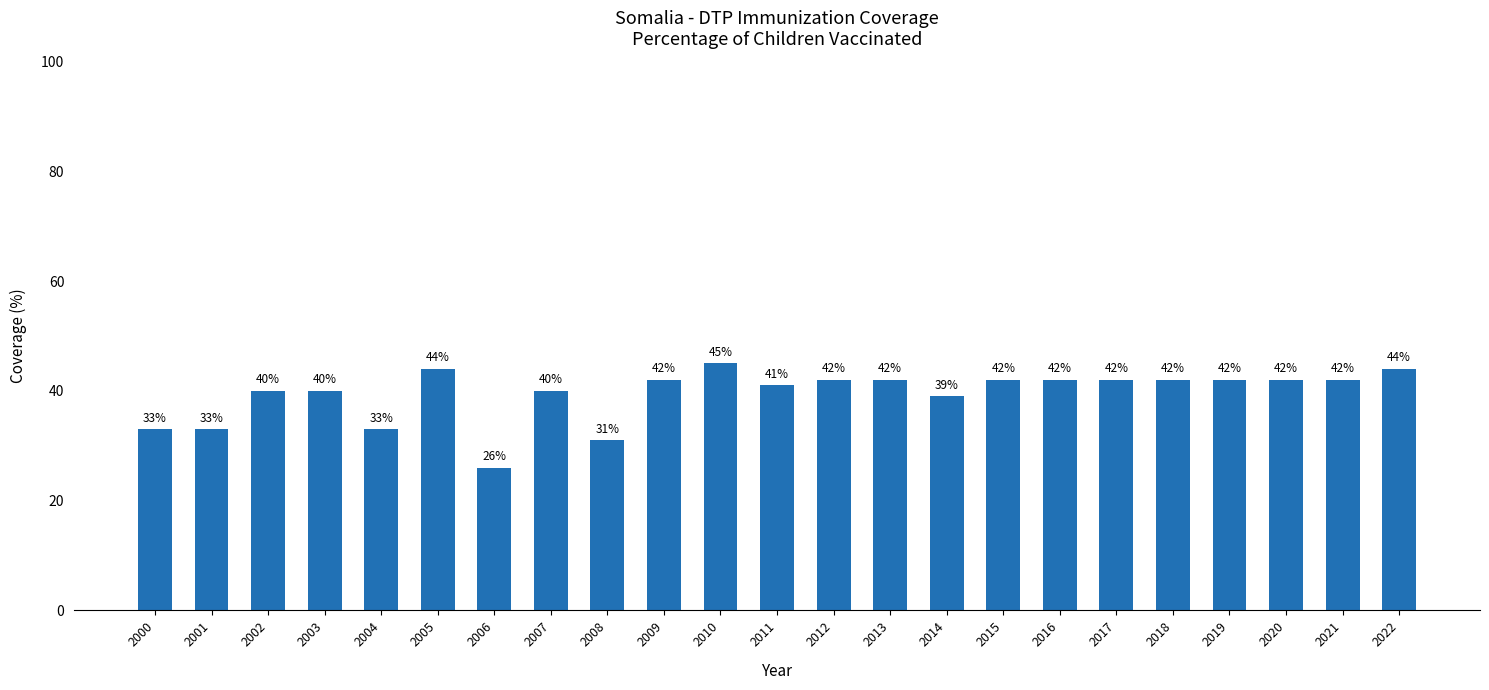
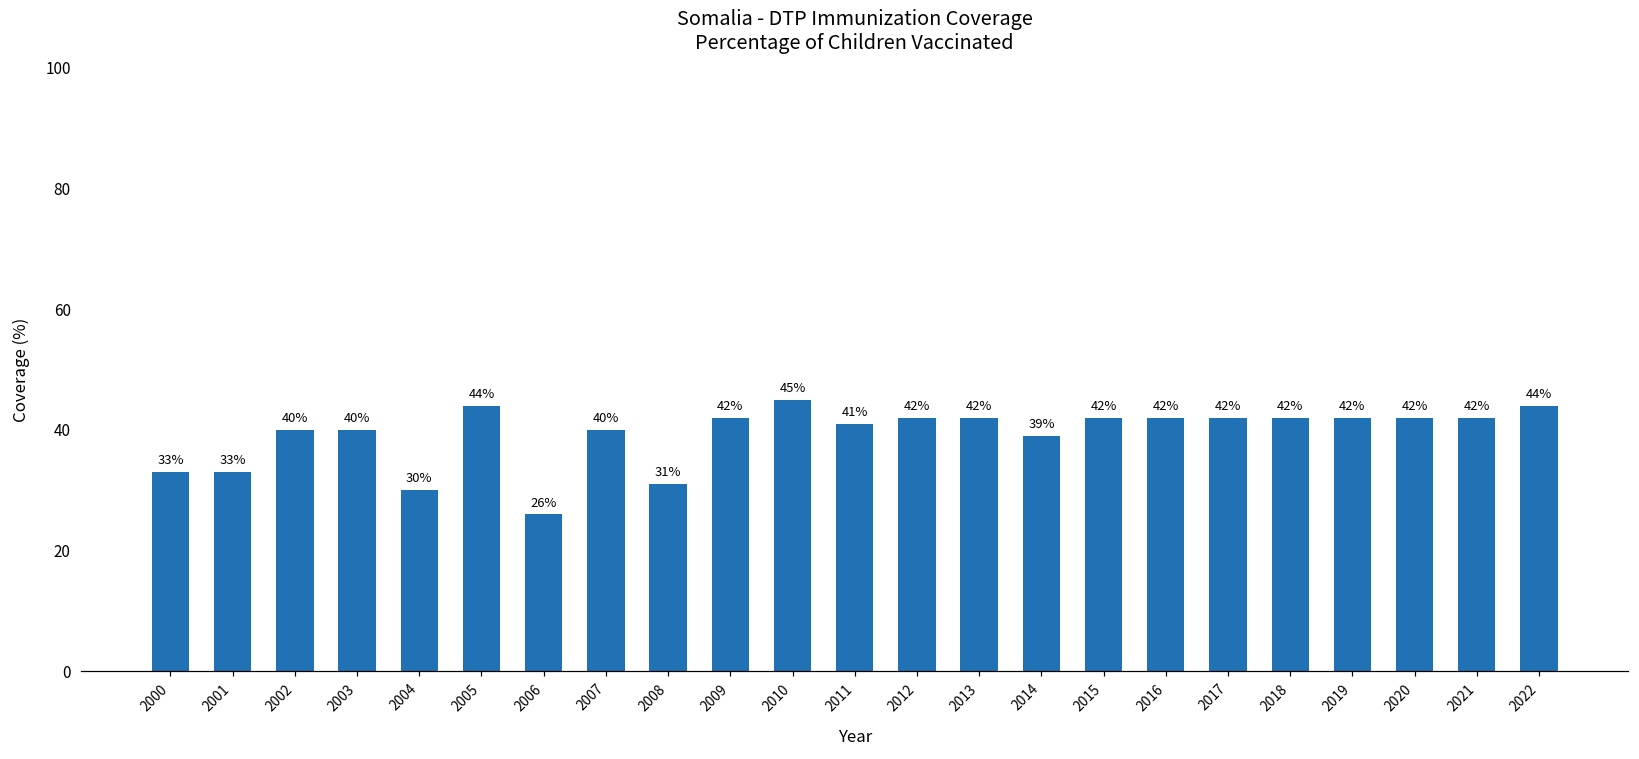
  {
    "2000": "33%",
    "2001": "33%",
    "2002": "40%",
    "2003": "40%",
-   "2004": "33%",
+   "2004": "30%",
    "2005": "44%",
    "2006": "26%",
    "2007": "40%",
    "2008": "31%",
    "2009": "42%",
    "2010": "45%",
    "2011": "41%",
    "2012": "42%",
    "2013": "42%",
    "2014": "39%",
    "2015": "42%",
    "2016": "42%",
    "2017": "42%",
    "2018": "42%",
    "2019": "42%",
    "2020": "42%",
    "2021": "42%",
    "2022": "44%"
  }
